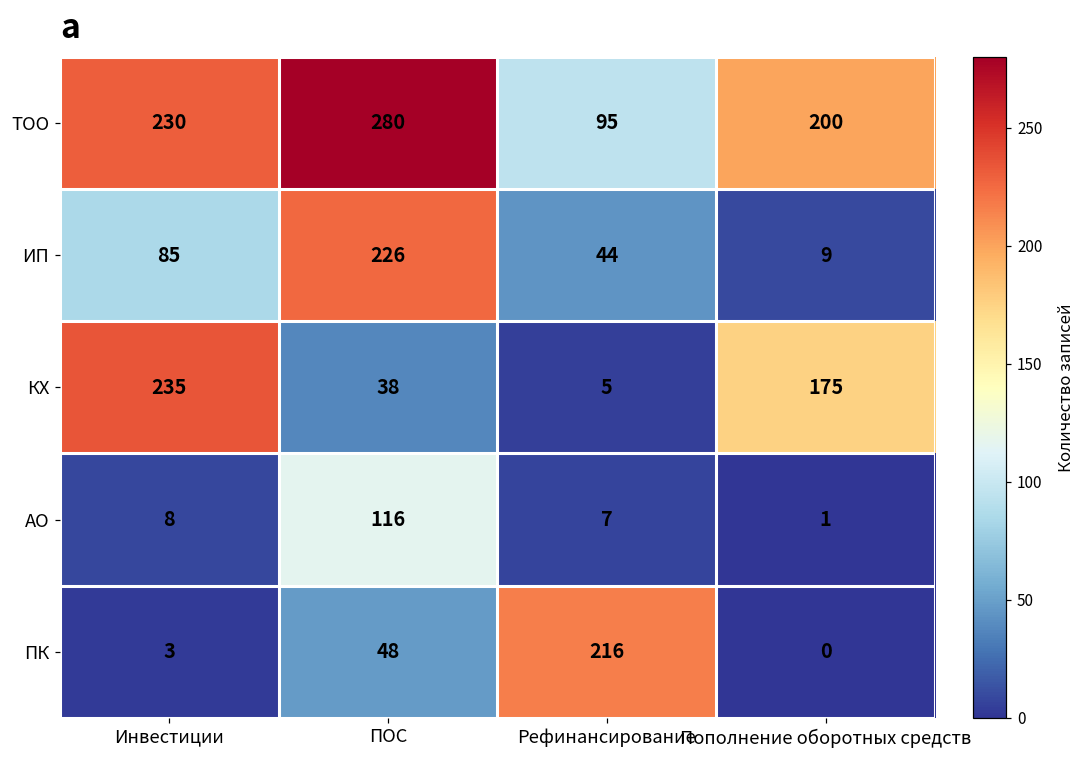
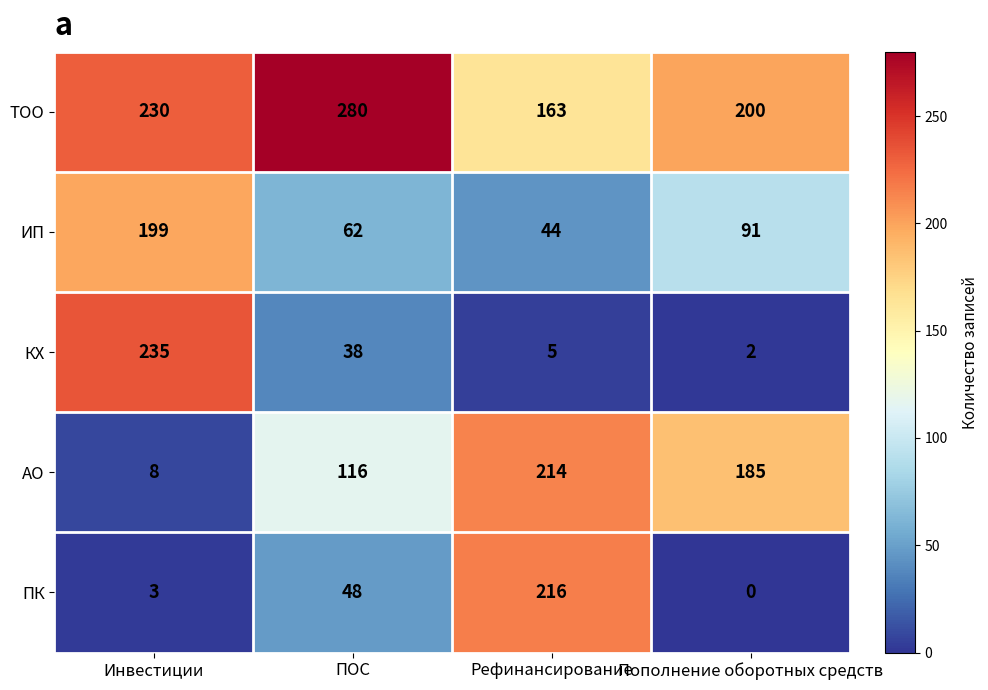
  {
    "ТОО": {
      "Инвестиции": 230,
      "ПОС": 280,
-     "Рефинансирование": 95,
+     "Рефинансирование": 163,
      "Пополнение оборотных средств": 200
    },
    "ИП": {
-     "Инвестиции": 85,
-     "ПОС": 226,
+     "Инвестиции": 199,
+     "ПОС": 62,
      "Рефинансирование": 44,
-     "Пополнение оборотных средств": 9
+     "Пополнение оборотных средств": 91
    },
    "КХ": {
      "Инвестиции": 235,
      "ПОС": 38,
      "Рефинансирование": 5,
-     "Пополнение оборотных средств": 175
+     "Пополнение оборотных средств": 2
    },
    "АО": {
      "Инвестиции": 8,
      "ПОС": 116,
-     "Рефинансирование": 7,
-     "Пополнение оборотных средств": 1
+     "Рефинансирование": 214,
+     "Пополнение оборотных средств": 185
    },
    "ПК": {
      "Инвестиции": 3,
      "ПОС": 48,
      "Рефинансирование": 216,
      "Пополнение оборотных средств": 0
    }
  }
